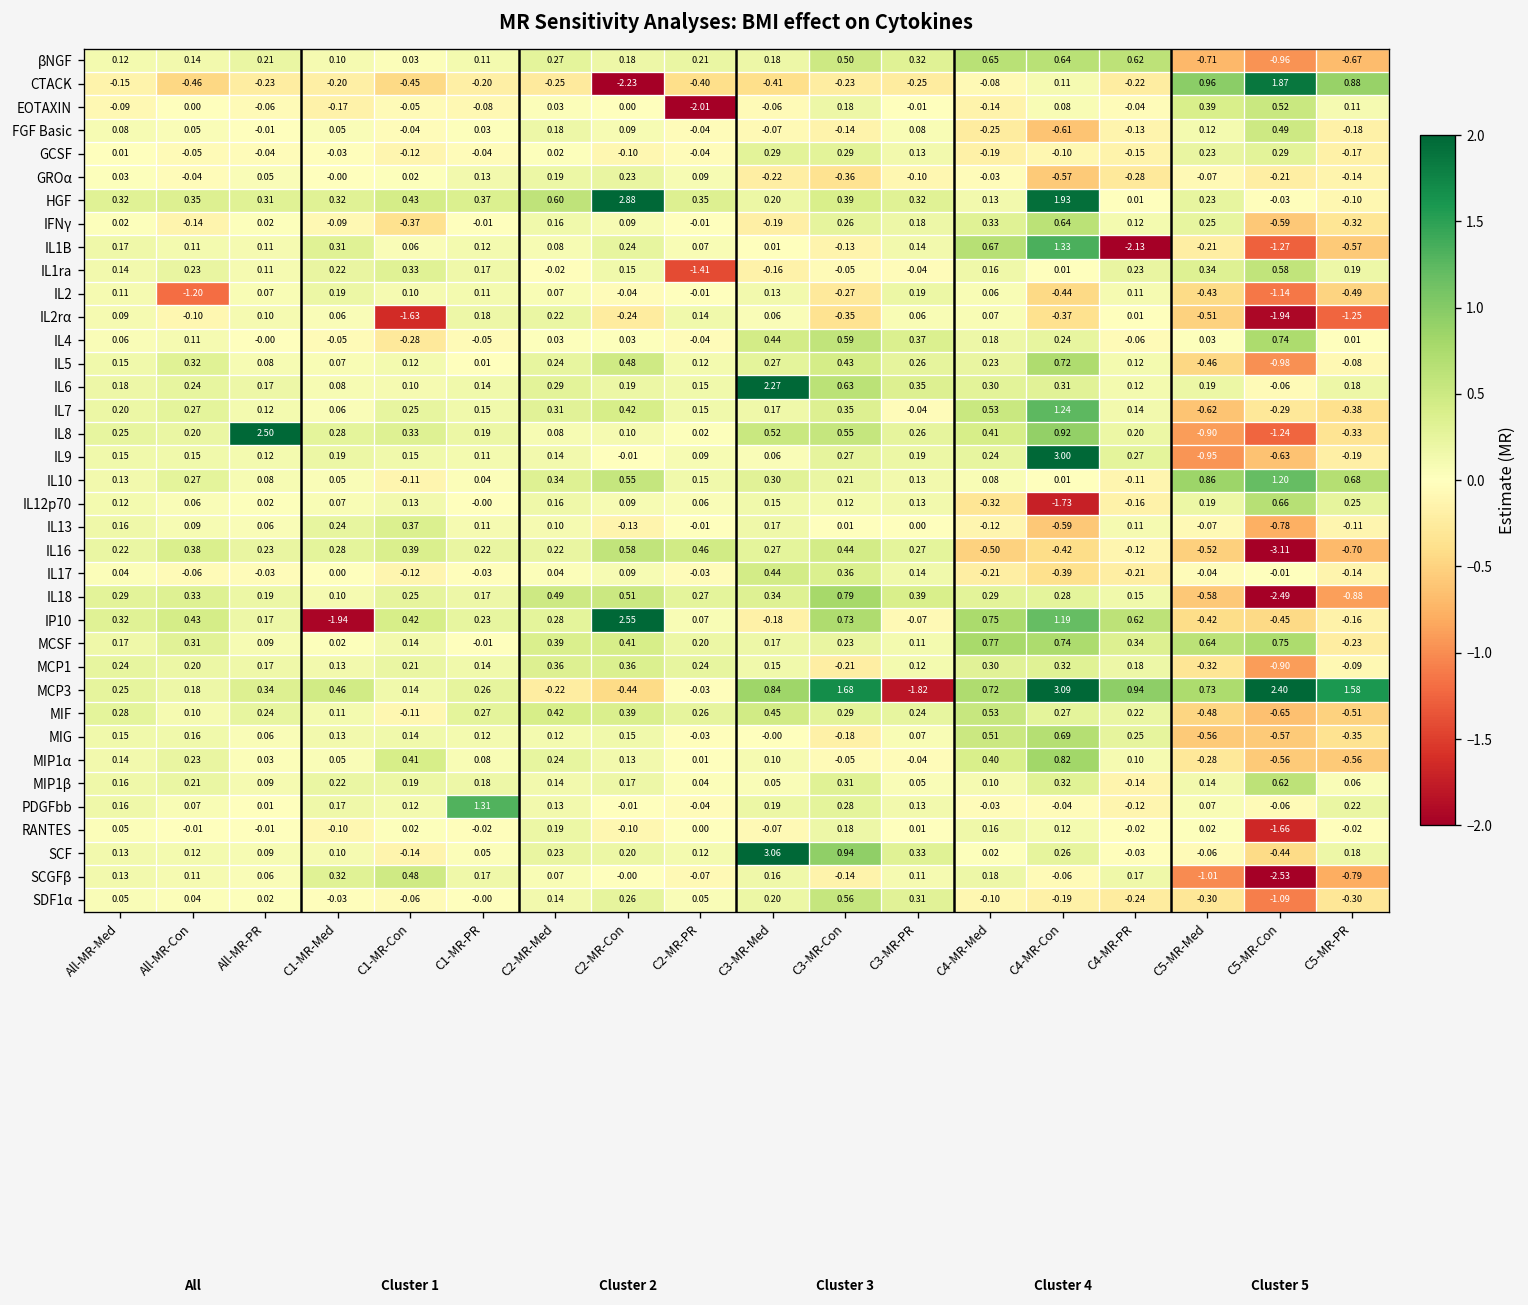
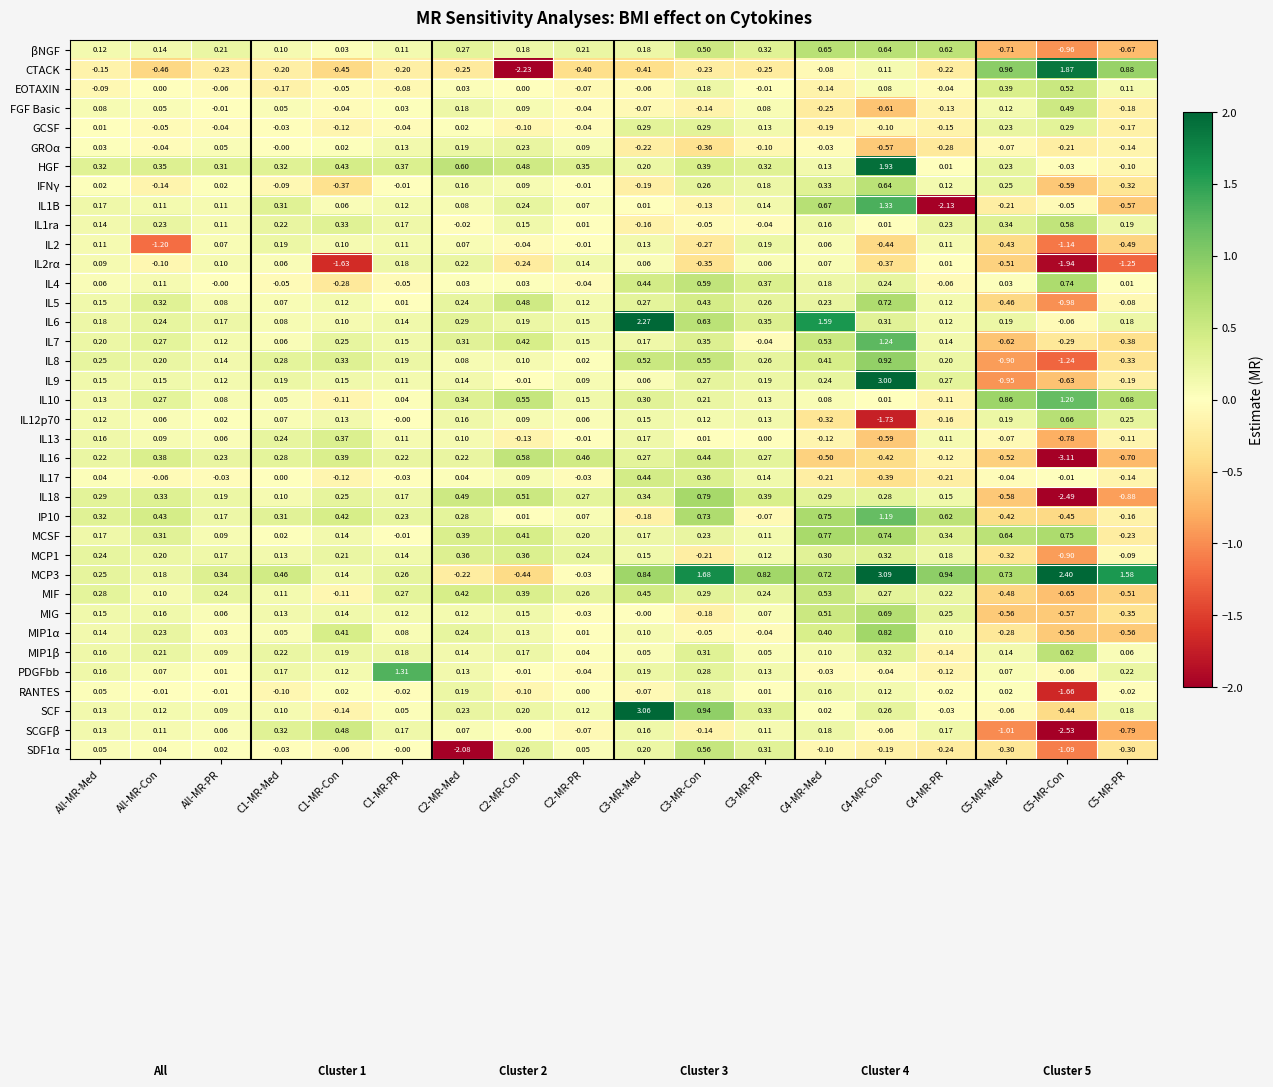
  {
    "EOTAXIN": {
      "All-MR-Med": -0.09,
      "All-MR-Con": 0.00,
      "All-MR-PR": -0.06,
      "C1-MR-Med": -0.17,
      "C1-MR-Con": -0.05,
      "C1-MR-PR": -0.08,
      "C2-MR-Med": 0.03,
      "C2-MR-Con": 0.00,
-     "C2-MR-PR": -2.01,
+     "C2-MR-PR": -0.07,
      "C3-MR-Med": -0.06,
      "C3-MR-Con": 0.18,
      "C3-MR-PR": -0.01,
      "C4-MR-Med": -0.14,
      "C4-MR-Con": 0.08,
      "C4-MR-PR": -0.04,
      "C5-MR-Med": 0.39,
      "C5-MR-Con": 0.52,
      "C5-MR-PR": 0.11
    },
    "HGF": {
      "All-MR-Med": 0.32,
      "All-MR-Con": 0.35,
      "All-MR-PR": 0.31,
      "C1-MR-Med": 0.32,
      "C1-MR-Con": 0.43,
      "C1-MR-PR": 0.37,
      "C2-MR-Med": 0.60,
-     "C2-MR-Con": 2.88,
+     "C2-MR-Con": 0.48,
      "C2-MR-PR": 0.35,
      "C3-MR-Med": 0.20,
      "C3-MR-Con": 0.39,
      "C3-MR-PR": 0.32,
      "C4-MR-Med": 0.13,
      "C4-MR-Con": 1.93,
      "C4-MR-PR": 0.01,
      "C5-MR-Med": 0.23,
      "C5-MR-Con": -0.03,
      "C5-MR-PR": -0.10
    },
    "IL1B": {
      "All-MR-Med": 0.17,
      "All-MR-Con": 0.11,
      "All-MR-PR": 0.11,
      "C1-MR-Med": 0.31,
      "C1-MR-Con": 0.06,
      "C1-MR-PR": 0.12,
      "C2-MR-Med": 0.08,
      "C2-MR-Con": 0.24,
      "C2-MR-PR": 0.07,
      "C3-MR-Med": 0.01,
      "C3-MR-Con": -0.13,
      "C3-MR-PR": 0.14,
      "C4-MR-Med": 0.67,
      "C4-MR-Con": 1.33,
      "C4-MR-PR": -2.13,
      "C5-MR-Med": -0.21,
-     "C5-MR-Con": -1.27,
+     "C5-MR-Con": -0.05,
      "C5-MR-PR": -0.57
    },
    "IL1ra": {
      "All-MR-Med": 0.14,
      "All-MR-Con": 0.23,
      "All-MR-PR": 0.11,
      "C1-MR-Med": 0.22,
      "C1-MR-Con": 0.33,
      "C1-MR-PR": 0.17,
      "C2-MR-Med": -0.02,
      "C2-MR-Con": 0.15,
-     "C2-MR-PR": -1.41,
+     "C2-MR-PR": 0.01,
      "C3-MR-Med": -0.16,
      "C3-MR-Con": -0.05,
      "C3-MR-PR": -0.04,
      "C4-MR-Med": 0.16,
      "C4-MR-Con": 0.01,
      "C4-MR-PR": 0.23,
      "C5-MR-Med": 0.34,
      "C5-MR-Con": 0.58,
      "C5-MR-PR": 0.19
    },
    "IL6": {
      "All-MR-Med": 0.18,
      "All-MR-Con": 0.24,
      "All-MR-PR": 0.17,
      "C1-MR-Med": 0.08,
      "C1-MR-Con": 0.10,
      "C1-MR-PR": 0.14,
      "C2-MR-Med": 0.29,
      "C2-MR-Con": 0.19,
      "C2-MR-PR": 0.15,
      "C3-MR-Med": 2.27,
      "C3-MR-Con": 0.63,
      "C3-MR-PR": 0.35,
-     "C4-MR-Med": 0.30,
+     "C4-MR-Med": 1.59,
      "C4-MR-Con": 0.31,
      "C4-MR-PR": 0.12,
      "C5-MR-Med": 0.19,
      "C5-MR-Con": -0.06,
      "C5-MR-PR": 0.18
    },
    "IL8": {
      "All-MR-Med": 0.25,
      "All-MR-Con": 0.20,
-     "All-MR-PR": 2.50,
+     "All-MR-PR": 0.14,
      "C1-MR-Med": 0.28,
      "C1-MR-Con": 0.33,
      "C1-MR-PR": 0.19,
      "C2-MR-Med": 0.08,
      "C2-MR-Con": 0.10,
      "C2-MR-PR": 0.02,
      "C3-MR-Med": 0.52,
      "C3-MR-Con": 0.55,
      "C3-MR-PR": 0.26,
      "C4-MR-Med": 0.41,
      "C4-MR-Con": 0.92,
      "C4-MR-PR": 0.20,
      "C5-MR-Med": -0.90,
      "C5-MR-Con": -1.24,
      "C5-MR-PR": -0.33
    },
    "IP10": {
      "All-MR-Med": 0.32,
      "All-MR-Con": 0.43,
      "All-MR-PR": 0.17,
-     "C1-MR-Med": -1.94,
+     "C1-MR-Med": 0.31,
      "C1-MR-Con": 0.42,
      "C1-MR-PR": 0.23,
      "C2-MR-Med": 0.28,
-     "C2-MR-Con": 2.55,
+     "C2-MR-Con": 0.01,
      "C2-MR-PR": 0.07,
      "C3-MR-Med": -0.18,
      "C3-MR-Con": 0.73,
      "C3-MR-PR": -0.07,
      "C4-MR-Med": 0.75,
      "C4-MR-Con": 1.19,
      "C4-MR-PR": 0.62,
      "C5-MR-Med": -0.42,
      "C5-MR-Con": -0.45,
      "C5-MR-PR": -0.16
    },
    "MCP3": {
      "All-MR-Med": 0.25,
      "All-MR-Con": 0.18,
      "All-MR-PR": 0.34,
      "C1-MR-Med": 0.46,
      "C1-MR-Con": 0.14,
      "C1-MR-PR": 0.26,
      "C2-MR-Med": -0.22,
      "C2-MR-Con": -0.44,
      "C2-MR-PR": -0.03,
      "C3-MR-Med": 0.84,
      "C3-MR-Con": 1.68,
-     "C3-MR-PR": -1.82,
+     "C3-MR-PR": 0.82,
      "C4-MR-Med": 0.72,
      "C4-MR-Con": 3.09,
      "C4-MR-PR": 0.94,
      "C5-MR-Med": 0.73,
      "C5-MR-Con": 2.40,
      "C5-MR-PR": 1.58
    },
    "SDF1α": {
      "All-MR-Med": 0.05,
      "All-MR-Con": 0.04,
      "All-MR-PR": 0.02,
      "C1-MR-Med": -0.03,
      "C1-MR-Con": -0.06,
      "C1-MR-PR": -0.00,
-     "C2-MR-Med": 0.14,
+     "C2-MR-Med": -2.08,
      "C2-MR-Con": 0.26,
      "C2-MR-PR": 0.05,
      "C3-MR-Med": 0.20,
      "C3-MR-Con": 0.56,
      "C3-MR-PR": 0.31,
      "C4-MR-Med": -0.10,
      "C4-MR-Con": -0.19,
      "C4-MR-PR": -0.24,
      "C5-MR-Med": -0.30,
      "C5-MR-Con": -1.09,
      "C5-MR-PR": -0.30
    }
  }
